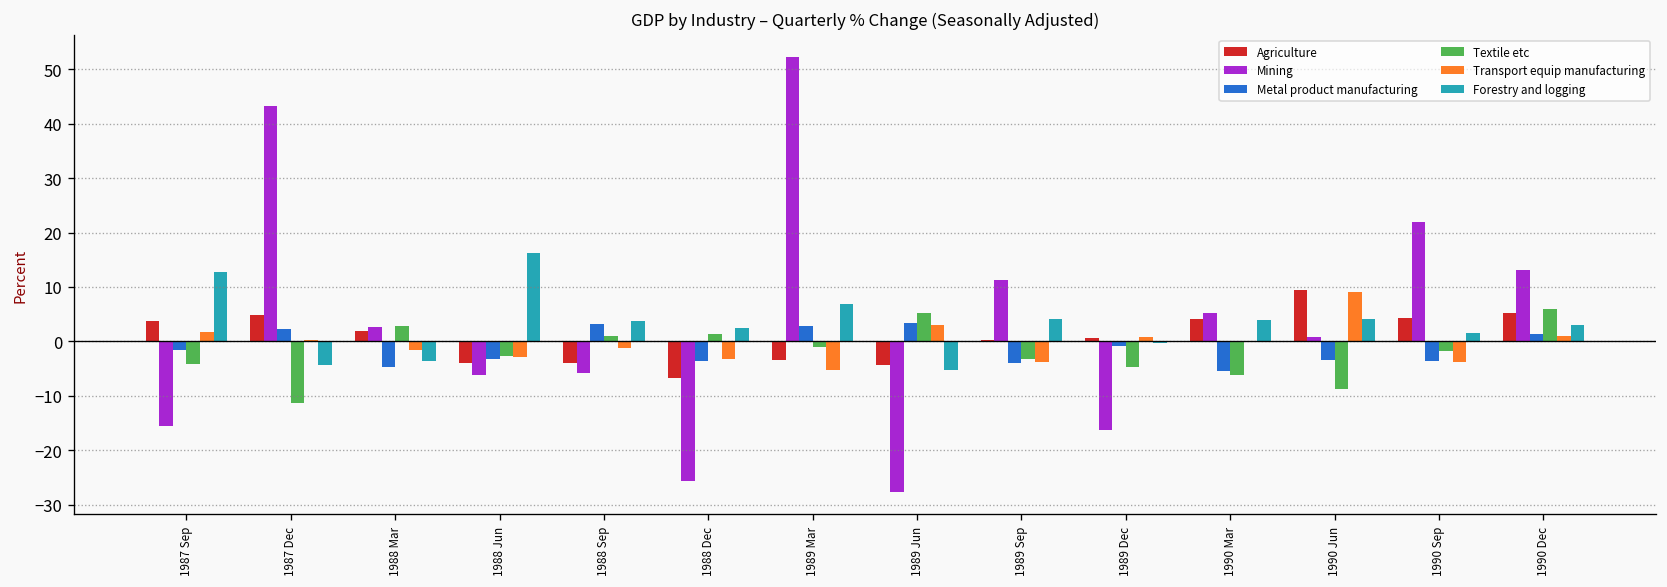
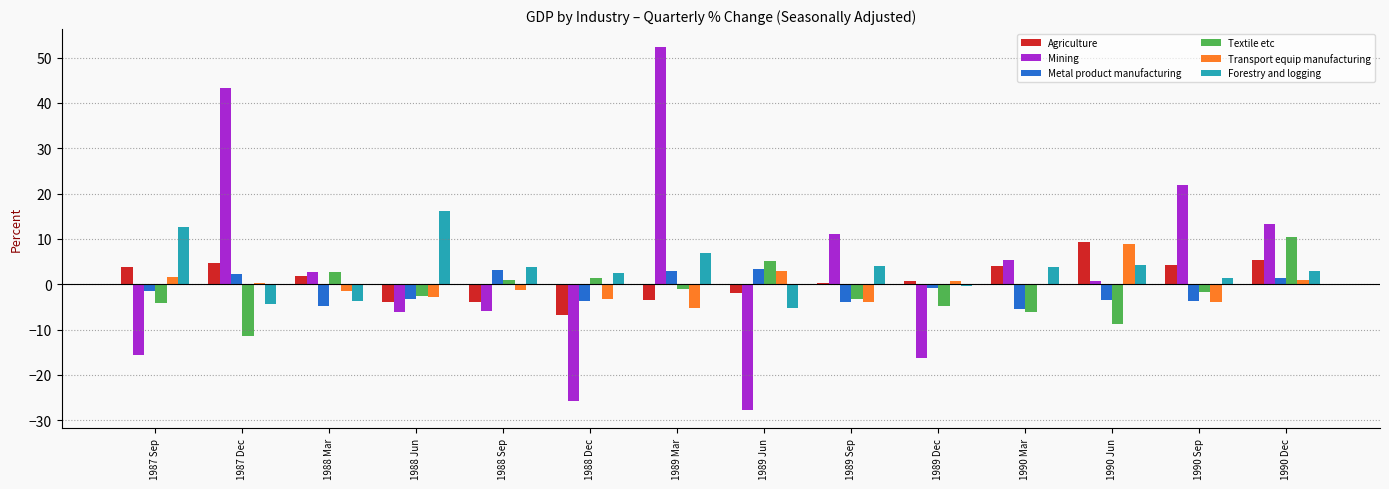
  {
    "Agriculture": {
      "1987 Sep": 4,
      "1987 Dec": 5,
      "1988 Mar": 2,
      "1988 Jun": -4,
      "1988 Sep": -4,
      "1988 Dec": -7,
      "1989 Mar": -3,
-     "1989 Jun": -4,
+     "1989 Jun": -2,
      "1989 Dec": 1,
      "1990 Mar": 4,
      "1990 Jun": 9,
      "1990 Sep": 4,
      "1990 Dec": 5
    },
    "Mining": {
      "1987 Sep": -16,
      "1987 Dec": 43,
      "1988 Mar": 3,
      "1988 Jun": -6,
      "1988 Sep": -6,
      "1988 Dec": -26,
      "1989 Mar": 52,
      "1989 Jun": -28,
      "1989 Sep": 11,
      "1989 Dec": -16,
      "1990 Mar": 5,
      "1990 Jun": 1,
      "1990 Sep": 22,
      "1990 Dec": 13
    },
    "Metal product manufacturing": {
      "1987 Sep": -2,
      "1987 Dec": 2,
      "1988 Mar": -5,
      "1988 Jun": -3,
      "1988 Sep": 3,
      "1988 Dec": -4,
      "1989 Mar": 3,
      "1989 Jun": 3,
      "1989 Sep": -4,
      "1989 Dec": -1,
      "1990 Mar": -6,
      "1990 Jun": -4,
      "1990 Sep": -4,
      "1990 Dec": 1
    },
    "Textile etc": {
      "1987 Sep": -4,
      "1987 Dec": -11,
      "1988 Mar": 3,
      "1988 Jun": -3,
      "1988 Sep": 1,
      "1988 Dec": 1,
      "1989 Mar": -1,
      "1989 Jun": 5,
      "1989 Sep": -3,
      "1989 Dec": -5,
      "1990 Mar": -6,
      "1990 Jun": -9,
      "1990 Sep": -2,
-     "1990 Dec": 6
+     "1990 Dec": 11
    },
    "Transport equip manufacturing": {
      "1987 Sep": 2,
      "1988 Mar": -2,
      "1988 Jun": -3,
      "1988 Sep": -1,
      "1988 Dec": -3,
      "1989 Mar": -5,
      "1989 Jun": 3,
      "1989 Sep": -4,
      "1989 Dec": 1,
      "1990 Jun": 9,
      "1990 Sep": -4,
      "1990 Dec": 1
    },
    "Forestry and logging": {
      "1987 Sep": 13,
      "1987 Dec": -4,
      "1988 Mar": -4,
      "1988 Jun": 16,
      "1988 Sep": 4,
      "1988 Dec": 2,
      "1989 Mar": 7,
      "1989 Jun": -5,
      "1989 Sep": 4,
      "1990 Mar": 4,
      "1990 Jun": 4,
      "1990 Sep": 2,
      "1990 Dec": 3
    }
  }
